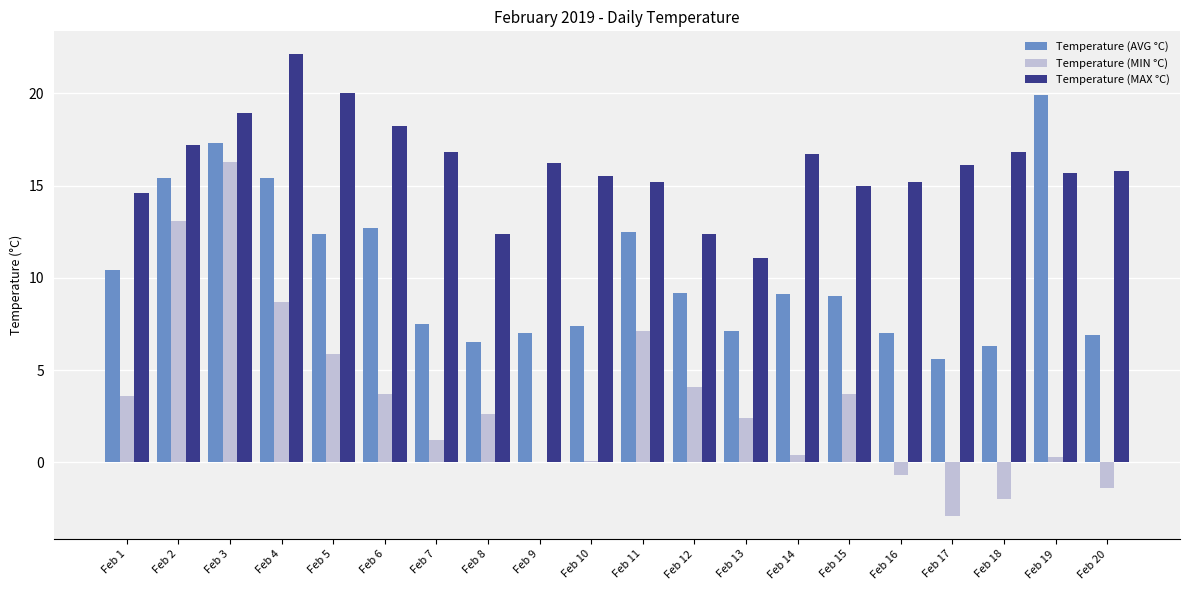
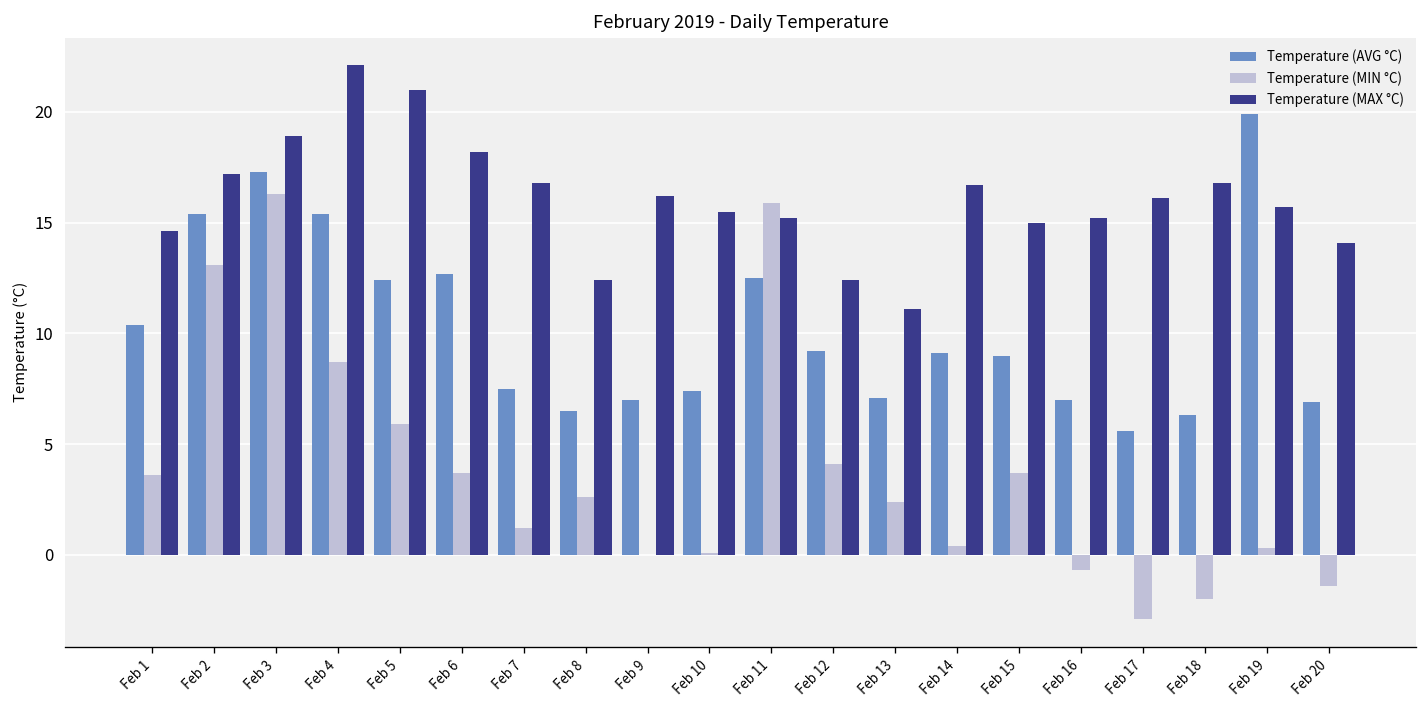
  {
    "Temperature (AVG °C)": {
      "Feb 1": 10.4,
      "Feb 2": 15.4,
      "Feb 3": 17.3,
      "Feb 4": 15.4,
      "Feb 5": 12.4,
      "Feb 6": 12.7,
      "Feb 7": 7.5,
      "Feb 8": 6.5,
      "Feb 9": 7.0,
      "Feb 10": 7.4,
      "Feb 11": 12.5,
      "Feb 12": 9.2,
      "Feb 13": 7.1,
      "Feb 14": 9.1,
      "Feb 15": 9.0,
      "Feb 16": 7.0,
      "Feb 17": 5.6,
      "Feb 18": 6.3,
      "Feb 19": 19.9,
      "Feb 20": 6.9
    },
    "Temperature (MIN °C)": {
      "Feb 1": 3.6,
      "Feb 2": 13.1,
      "Feb 3": 16.3,
      "Feb 4": 8.7,
      "Feb 5": 5.9,
      "Feb 6": 3.7,
      "Feb 7": 1.2,
      "Feb 8": 2.6,
      "Feb 9": 0.0,
-     "Feb 11": 7.1,
+     "Feb 11": 15.9,
      "Feb 12": 4.1,
      "Feb 13": 2.4,
      "Feb 14": 0.4,
      "Feb 15": 3.7,
      "Feb 16": -0.7,
      "Feb 17": -2.9,
      "Feb 18": -2.0,
      "Feb 19": 0.3,
      "Feb 20": -1.4
    },
    "Temperature (MAX °C)": {
      "Feb 1": 14.6,
      "Feb 2": 17.2,
      "Feb 3": 18.9,
      "Feb 4": 22.1,
-     "Feb 5": 20,
+     "Feb 5": 21,
      "Feb 6": 18.2,
      "Feb 7": 16.8,
      "Feb 8": 12.4,
      "Feb 9": 16.2,
      "Feb 10": 15.5,
      "Feb 11": 15.2,
      "Feb 12": 12.4,
      "Feb 13": 11.1,
      "Feb 14": 16.7,
      "Feb 15": 15.0,
      "Feb 16": 15.2,
      "Feb 17": 16.1,
      "Feb 18": 16.8,
      "Feb 19": 15.7,
-     "Feb 20": 15.8
+     "Feb 20": 14.1
    }
  }
